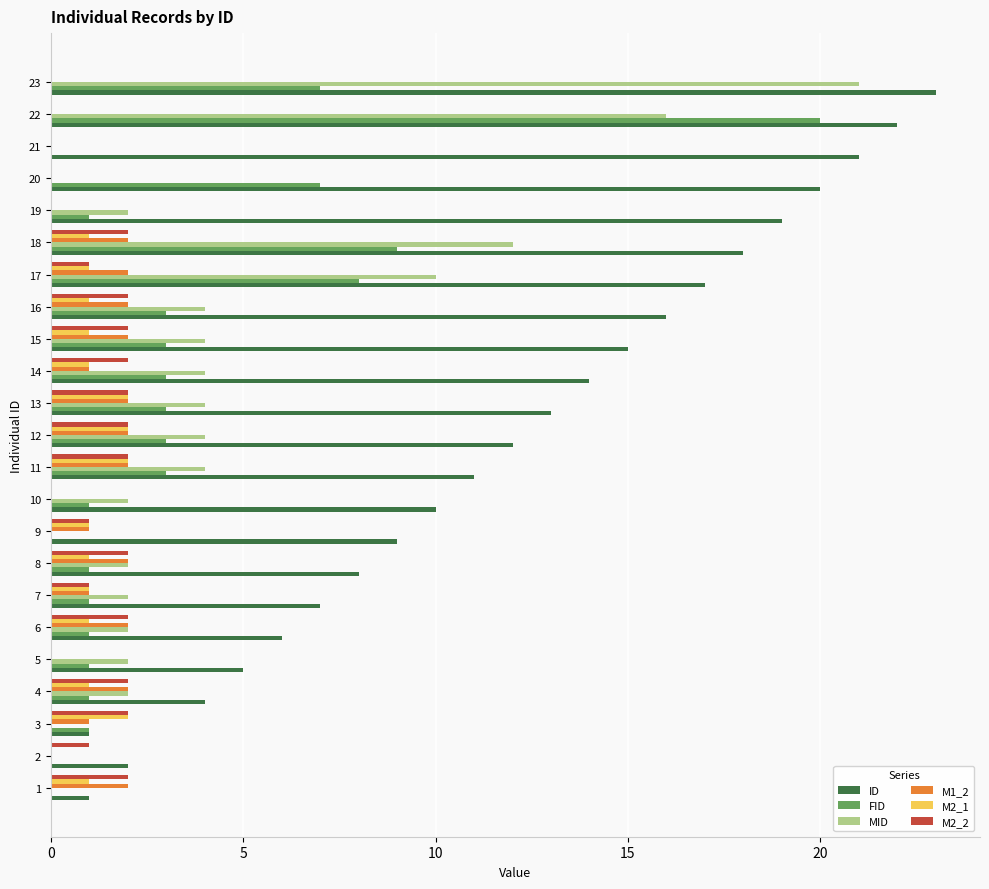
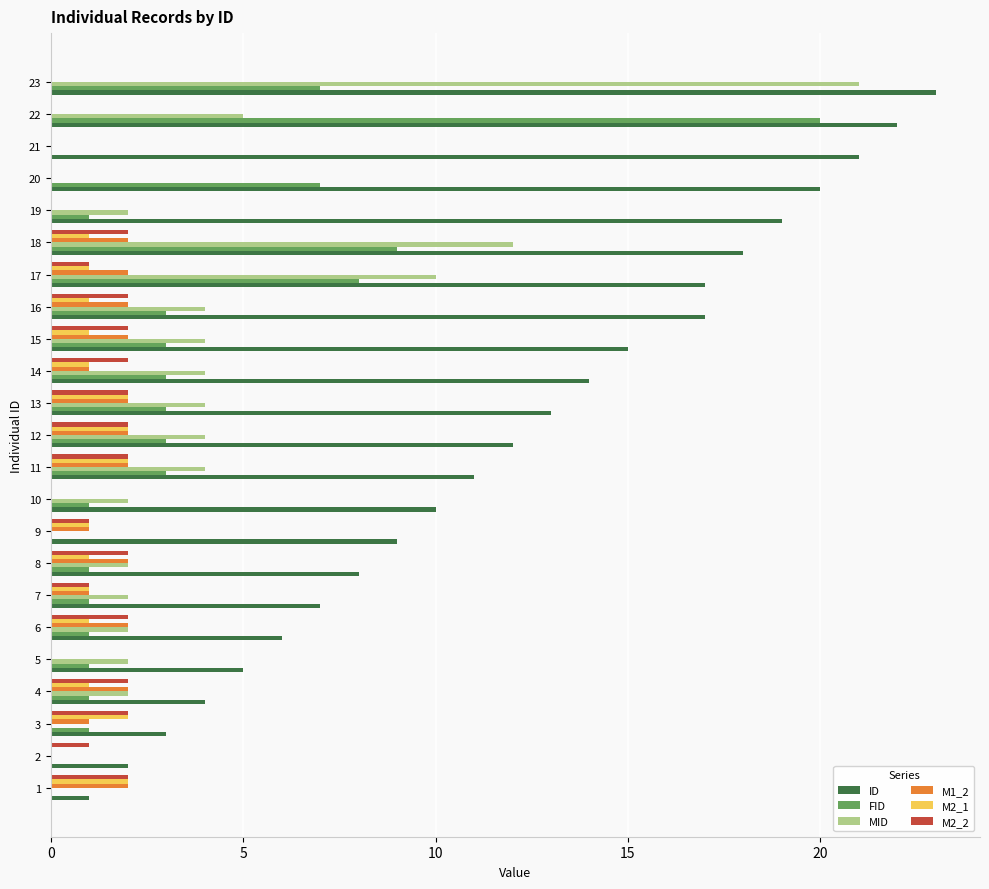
  {
    "ID": {
      "23": 23,
      "22": 22,
      "21": 21,
      "20": 20,
      "19": 19,
      "18": 18,
      "17": 17,
-     "16": 16,
+     "16": 17,
      "15": 15,
      "14": 14,
      "13": 13,
      "12": 12,
      "11": 11,
      "10": 10,
      "9": 9,
      "8": 8,
      "7": 7,
      "6": 6,
      "5": 5,
      "4": 4,
-     "3": 1,
+     "3": 3,
      "2": 2,
      "1": 1
    },
    "FID": {
      "23": 7,
      "22": 20,
      "21": 0,
      "20": 7,
      "19": 1,
      "18": 9,
      "17": 8,
      "16": 3,
      "15": 3,
      "14": 3,
      "13": 3,
      "12": 3,
      "11": 3,
      "10": 1,
      "9": 0,
      "8": 1,
      "7": 1,
      "6": 1,
      "5": 1,
      "4": 1,
      "3": 1,
      "2": 0,
      "1": 0
    },
    "MID": {
      "23": 21,
-     "22": 16,
+     "22": 5,
      "21": 0,
      "20": 0,
      "19": 2,
      "18": 12,
      "17": 10,
      "16": 4,
      "15": 4,
      "14": 4,
      "13": 4,
      "12": 4,
      "11": 4,
      "10": 2,
      "9": 0,
      "8": 2,
      "7": 2,
      "6": 2,
      "5": 2,
      "4": 2,
      "3": 0,
      "2": 0,
      "1": 0
    },
    "M1_2": {
      "23": 0,
      "22": 0,
      "21": 0,
      "20": 0,
      "19": 0,
      "18": 2,
      "17": 2,
      "16": 2,
      "15": 2,
      "14": 1,
      "13": 2,
      "12": 2,
      "11": 2,
      "10": 0,
      "9": 1,
      "8": 2,
      "7": 1,
      "6": 2,
      "5": 0,
      "4": 2,
      "3": 1,
      "2": 0,
      "1": 2
    },
    "M2_1": {
      "23": 0,
      "22": 0,
      "21": 0,
      "20": 0,
      "19": 0,
      "18": 1,
      "17": 1,
      "16": 1,
      "15": 1,
      "14": 1,
      "13": 2,
      "12": 2,
      "11": 2,
      "10": 0,
      "9": 1,
      "8": 1,
      "7": 1,
      "6": 1,
      "5": 0,
      "4": 1,
      "3": 2,
      "2": 0,
-     "1": 1
+     "1": 2
    },
    "M2_2": {
      "23": 0,
      "22": 0,
      "21": 0,
      "20": 0,
      "19": 0,
      "18": 2,
      "17": 1,
      "16": 2,
      "15": 2,
      "14": 2,
      "13": 2,
      "12": 2,
      "11": 2,
      "10": 0,
      "9": 1,
      "8": 2,
      "7": 1,
      "6": 2,
      "5": 0,
      "4": 2,
      "3": 2,
      "2": 1,
      "1": 2
    }
  }
